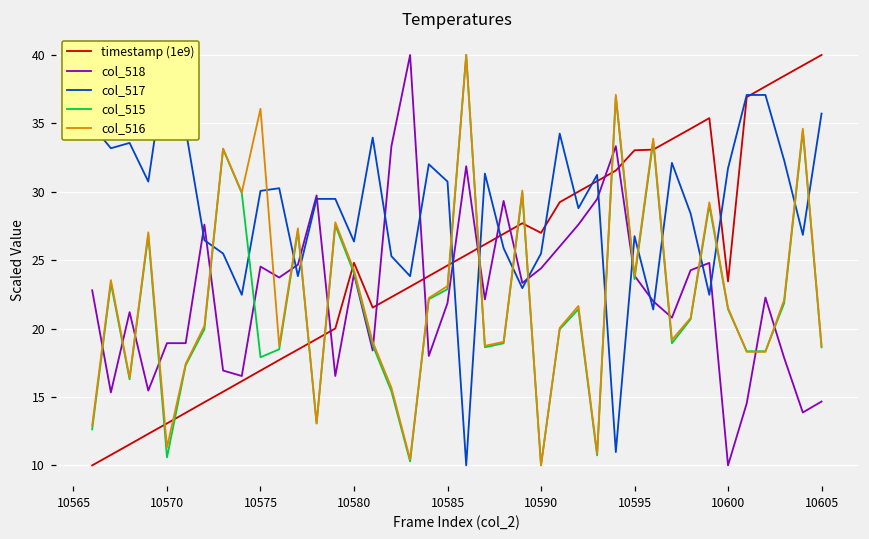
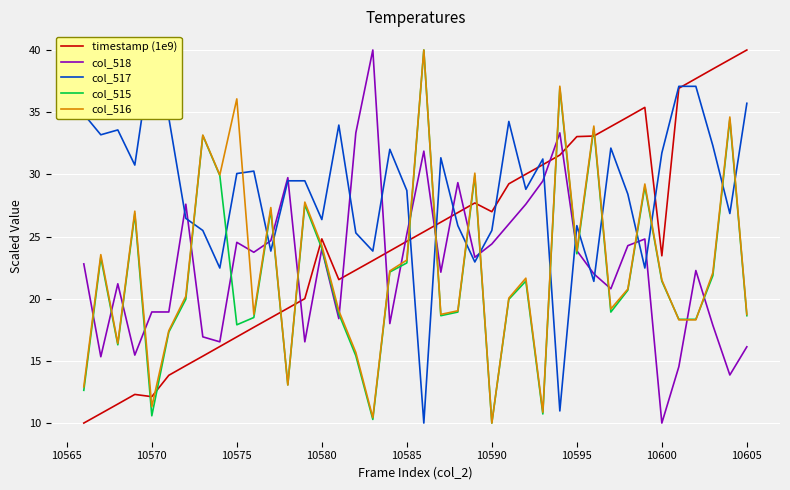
  {
    "timestamp (1e9)": {
-     "10570": 13.1,
+     "10570": 12.1,
      "10575": 16.9,
      "10580": 24.8,
      "10585": 24.6,
      "10590": 27.0,
      "10595": 33.0,
      "10600": 23.4,
      "10605": 40.0
    },
    "col_518": {
      "10570": 18.9,
      "10575": 24.5,
-     "10585": 21.9,
+     "10585": 25.2,
      "10590": 24.4,
      "10600": 10.0,
-     "10605": 14.7
+     "10605": 16.1
    },
    "col_517": {
      "10575": 30.1,
      "10580": 26.4,
-     "10585": 30.7,
+     "10585": 28.7,
      "10590": 25.5,
-     "10595": 26.8,
+     "10595": 25.9,
      "10600": 31.7,
      "10605": 35.7
    },
    "col_515": {
      "10570": 10.6,
      "10575": 17.9,
      "10585": 22.9,
      "10595": 23.6
    },
    "col_516": {
      "10570": 11.3,
      "10575": 36.1,
      "10580": 24.3,
      "10585": 23.1
    }
  }
